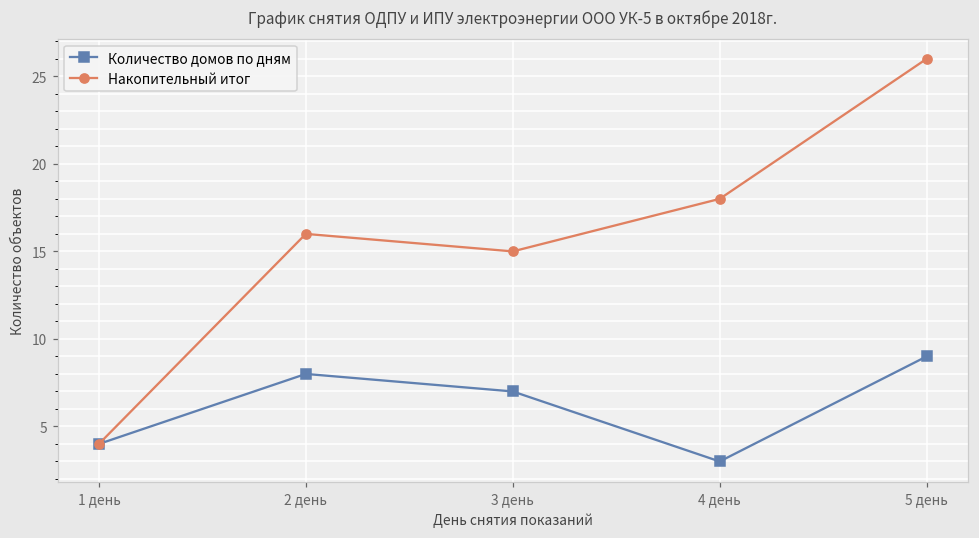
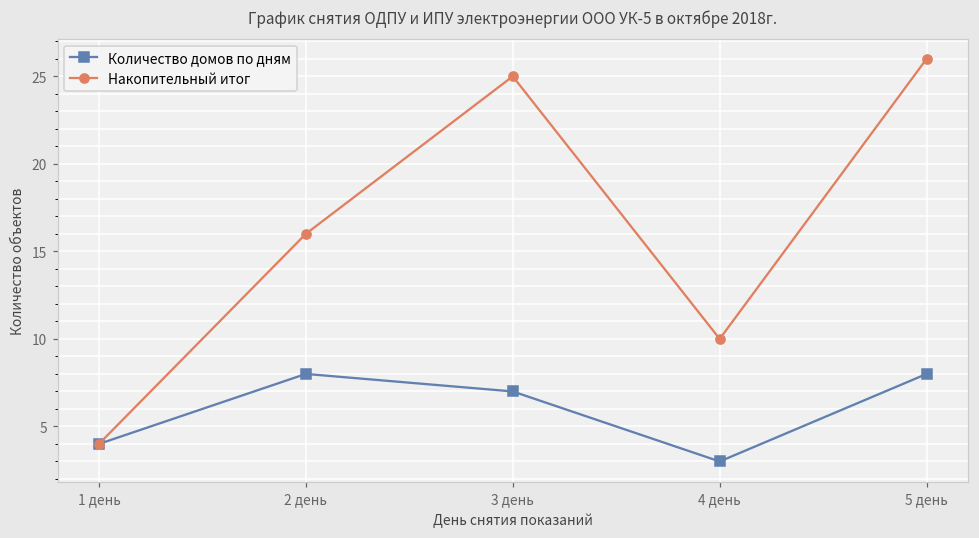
  {
    "Количество домов по дням": {
      "2 день": 8,
      "3 день": 7,
      "4 день": 3,
-     "5 день": 9
+     "5 день": 8
    },
    "Накопительный итог": {
      "2 день": 16,
-     "3 день": 15,
-     "4 день": 18,
+     "3 день": 25,
+     "4 день": 10,
      "5 день": 26
    }
  }
